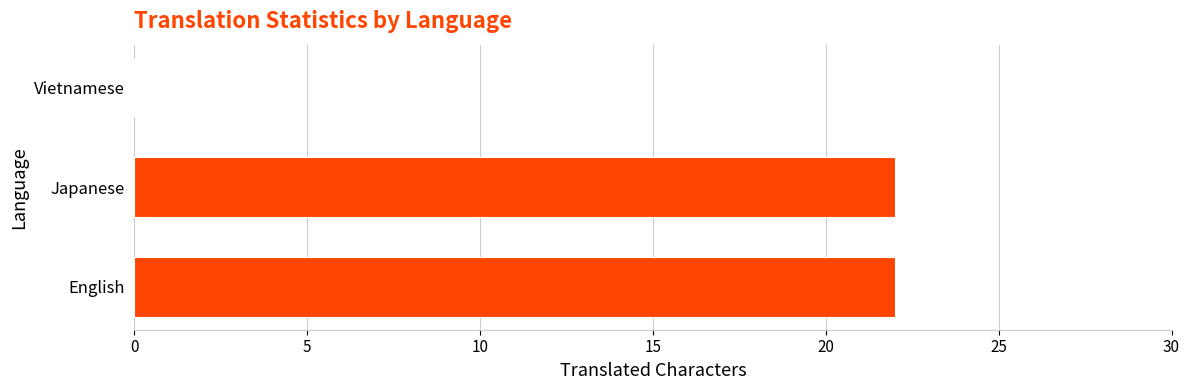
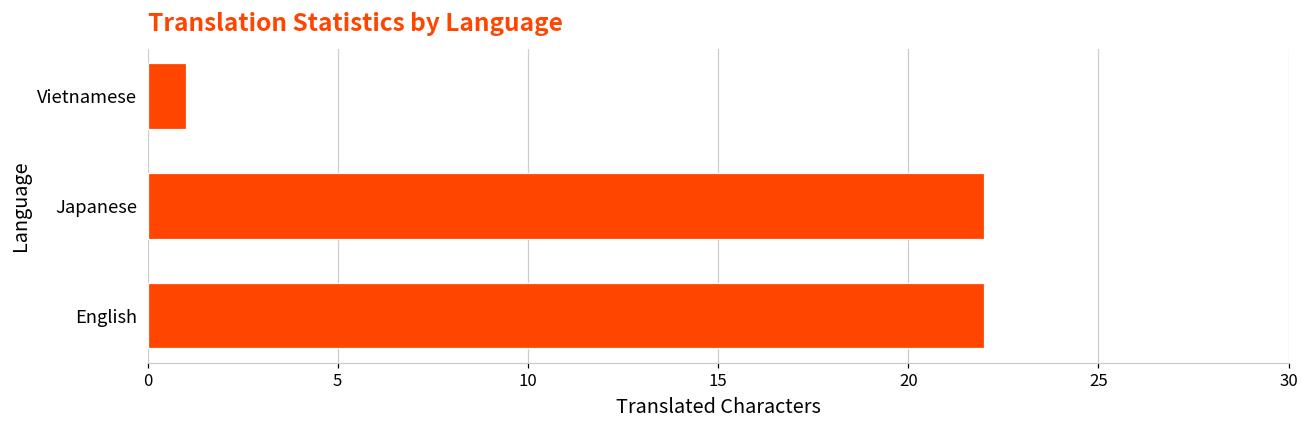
  {
-   "Vietnamese": 0,
+   "Vietnamese": 1,
    "Japanese": 22,
    "English": 22
  }
